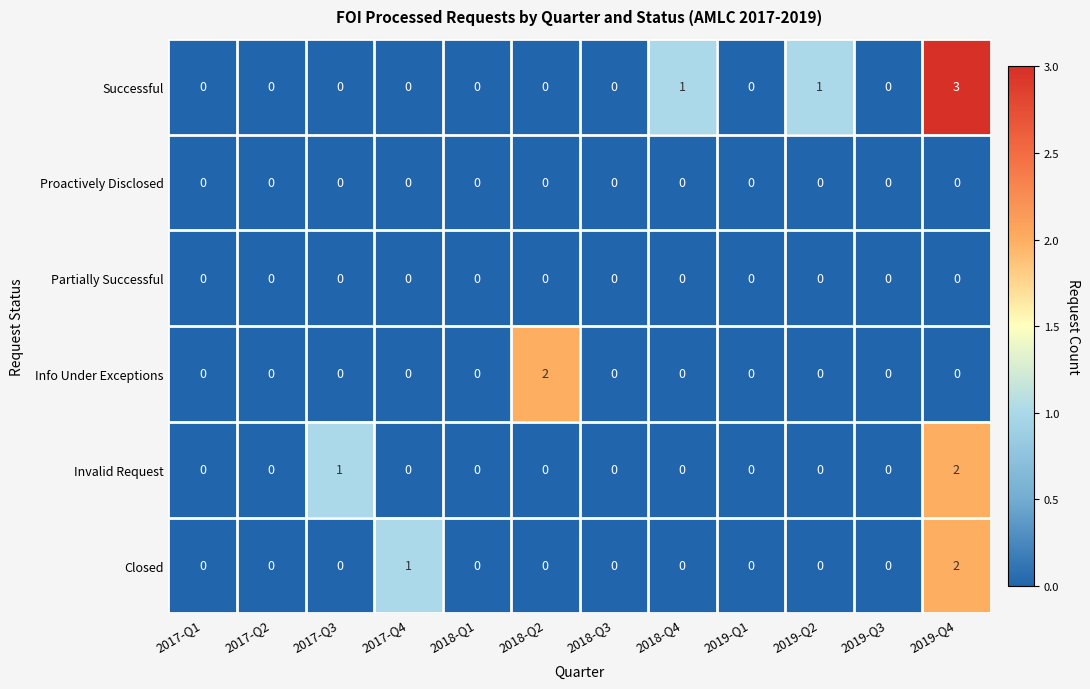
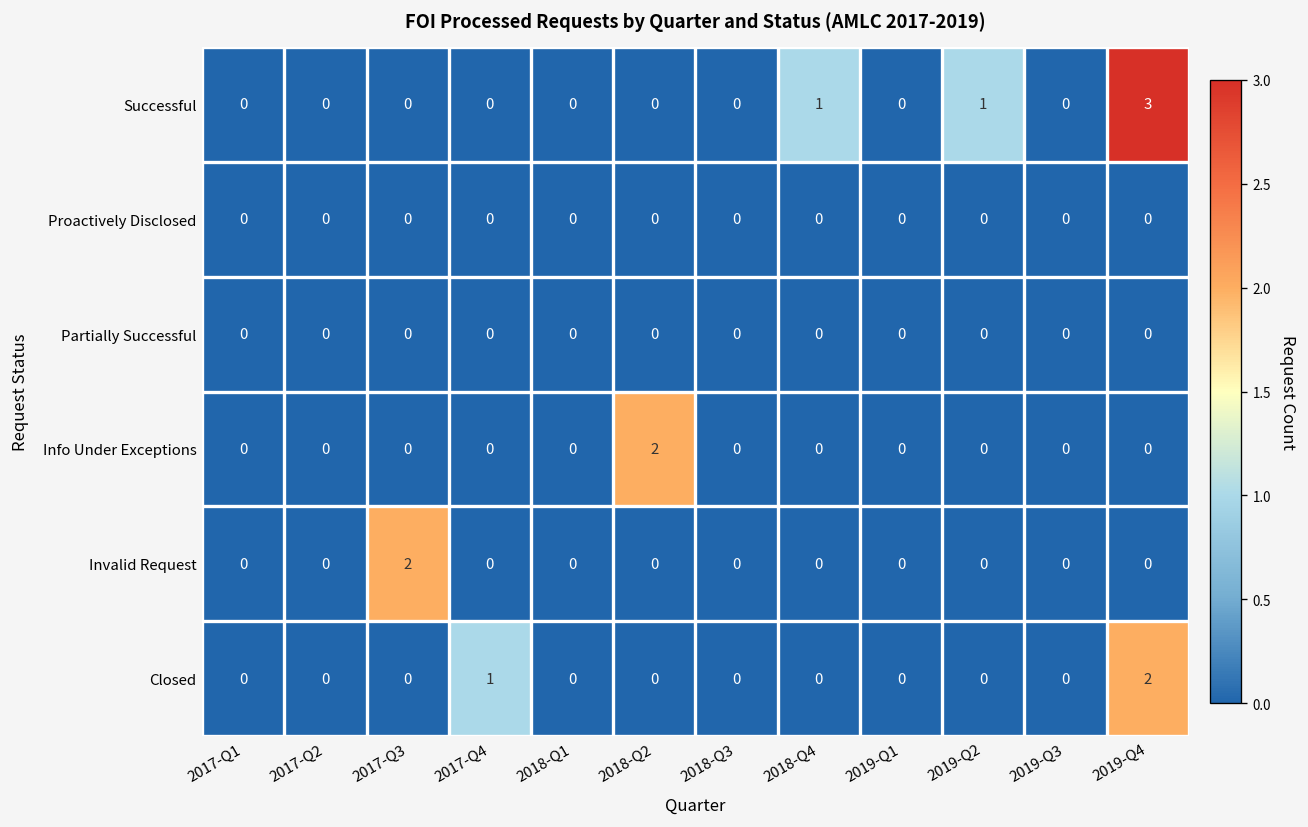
  {
    "Successful": {
      "2017-Q1": 0,
      "2017-Q2": 0,
      "2017-Q3": 0,
      "2017-Q4": 0,
      "2018-Q1": 0,
      "2018-Q2": 0,
      "2018-Q3": 0,
      "2018-Q4": 1,
      "2019-Q1": 0,
      "2019-Q2": 1,
      "2019-Q3": 0,
      "2019-Q4": 3
    },
    "Proactively Disclosed": {
      "2017-Q1": 0,
      "2017-Q2": 0,
      "2017-Q3": 0,
      "2017-Q4": 0,
      "2018-Q1": 0,
      "2018-Q2": 0,
      "2018-Q3": 0,
      "2018-Q4": 0,
      "2019-Q1": 0,
      "2019-Q2": 0,
      "2019-Q3": 0,
      "2019-Q4": 0
    },
    "Partially Successful": {
      "2017-Q1": 0,
      "2017-Q2": 0,
      "2017-Q3": 0,
      "2017-Q4": 0,
      "2018-Q1": 0,
      "2018-Q2": 0,
      "2018-Q3": 0,
      "2018-Q4": 0,
      "2019-Q1": 0,
      "2019-Q2": 0,
      "2019-Q3": 0,
      "2019-Q4": 0
    },
    "Info Under Exceptions": {
      "2017-Q1": 0,
      "2017-Q2": 0,
      "2017-Q3": 0,
      "2017-Q4": 0,
      "2018-Q1": 0,
      "2018-Q2": 2,
      "2018-Q3": 0,
      "2018-Q4": 0,
      "2019-Q1": 0,
      "2019-Q2": 0,
      "2019-Q3": 0,
      "2019-Q4": 0
    },
    "Invalid Request": {
      "2017-Q1": 0,
      "2017-Q2": 0,
-     "2017-Q3": 1,
+     "2017-Q3": 2,
      "2017-Q4": 0,
      "2018-Q1": 0,
      "2018-Q2": 0,
      "2018-Q3": 0,
      "2018-Q4": 0,
      "2019-Q1": 0,
      "2019-Q2": 0,
      "2019-Q3": 0,
-     "2019-Q4": 2
+     "2019-Q4": 0
    },
    "Closed": {
      "2017-Q1": 0,
      "2017-Q2": 0,
      "2017-Q3": 0,
      "2017-Q4": 1,
      "2018-Q1": 0,
      "2018-Q2": 0,
      "2018-Q3": 0,
      "2018-Q4": 0,
      "2019-Q1": 0,
      "2019-Q2": 0,
      "2019-Q3": 0,
      "2019-Q4": 2
    }
  }
